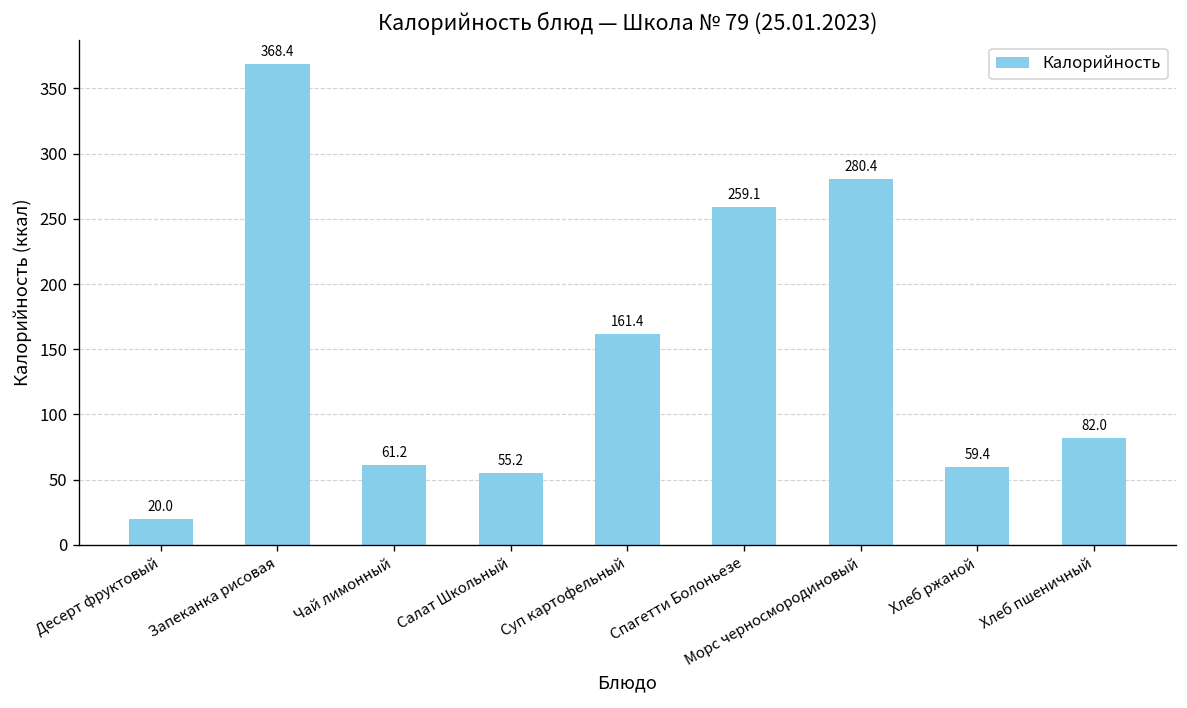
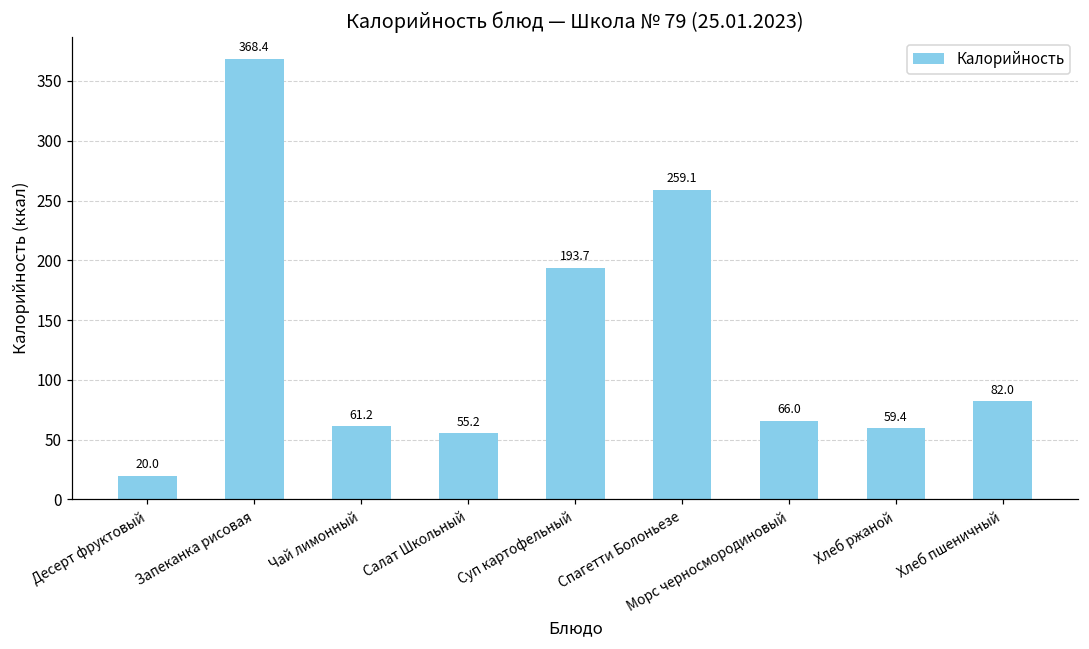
  {
    "Десерт фруктовый": 20.0,
    "Запеканка рисовая": 368.4,
    "Чай лимонный": 61.2,
    "Салат Школьный": 55.2,
-   "Суп картофельный": 161.4,
+   "Суп картофельный": 193.7,
    "Спагетти Болоньезе": 259.1,
-   "Морс черносмородиновый": 280.4,
+   "Морс черносмородиновый": 66.0,
    "Хлеб ржаной": 59.4,
    "Хлеб пшеничный": 82.0
  }
